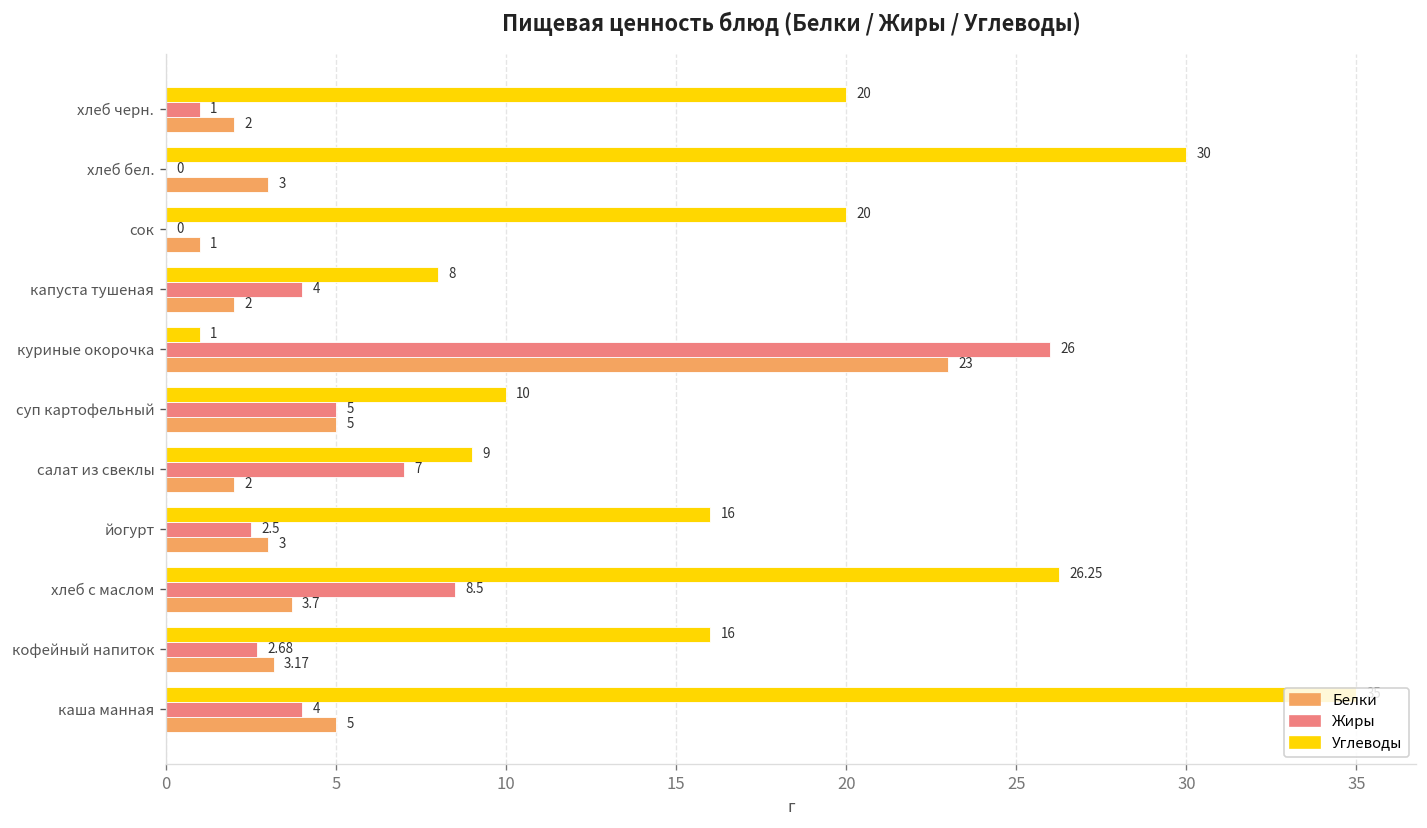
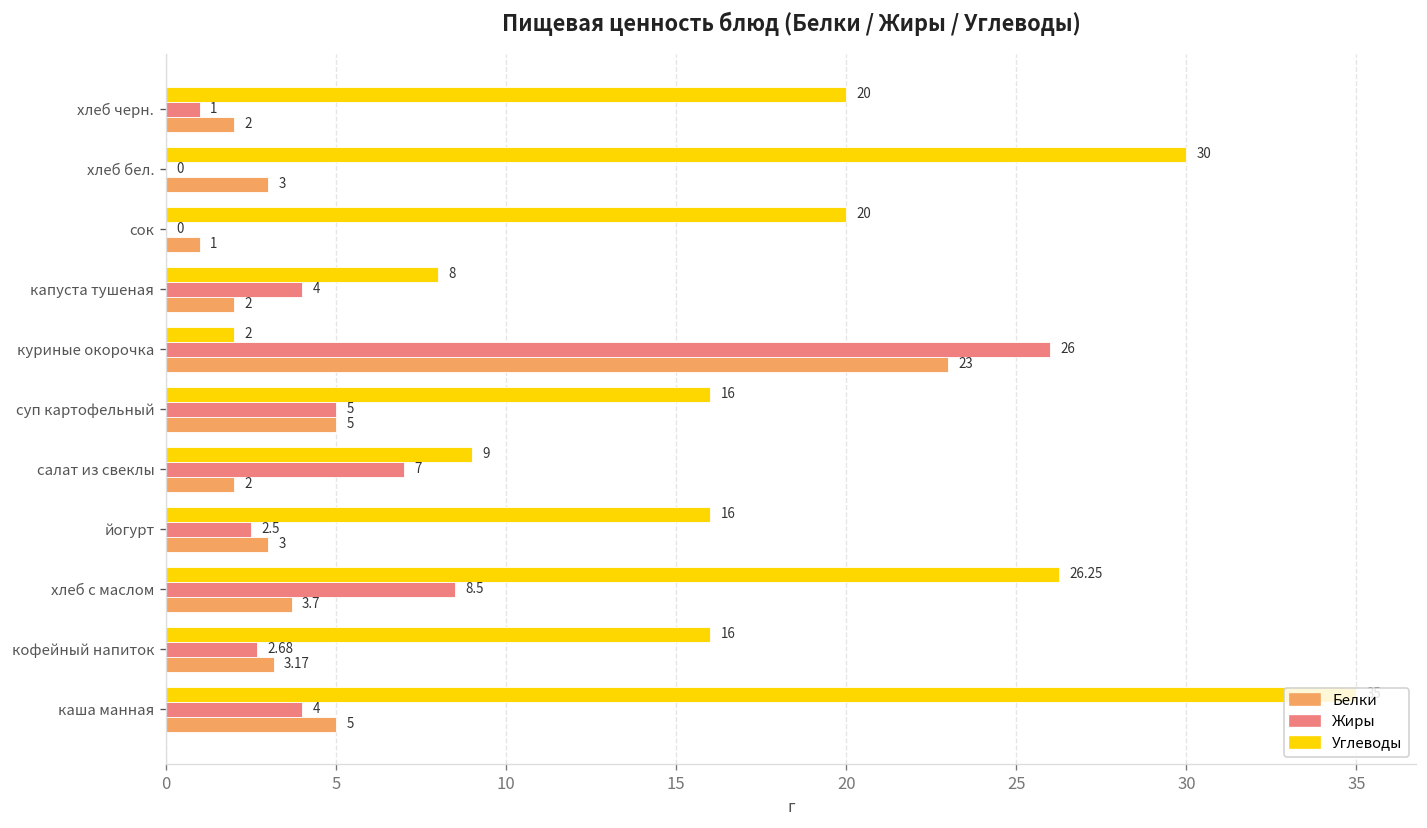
  {
    "Углеводы": {
      "хлеб черн.": 20,
      "хлеб бел.": 30,
      "сок": 20,
      "капуста тушеная": 8,
-     "куриные окорочка": 1,
-     "суп картофельный": 10,
+     "куриные окорочка": 2,
+     "суп картофельный": 16,
      "салат из свеклы": 9,
      "йогурт": 16,
      "хлеб с маслом": 26.25,
      "кофейный напиток": 16
    }
  }
